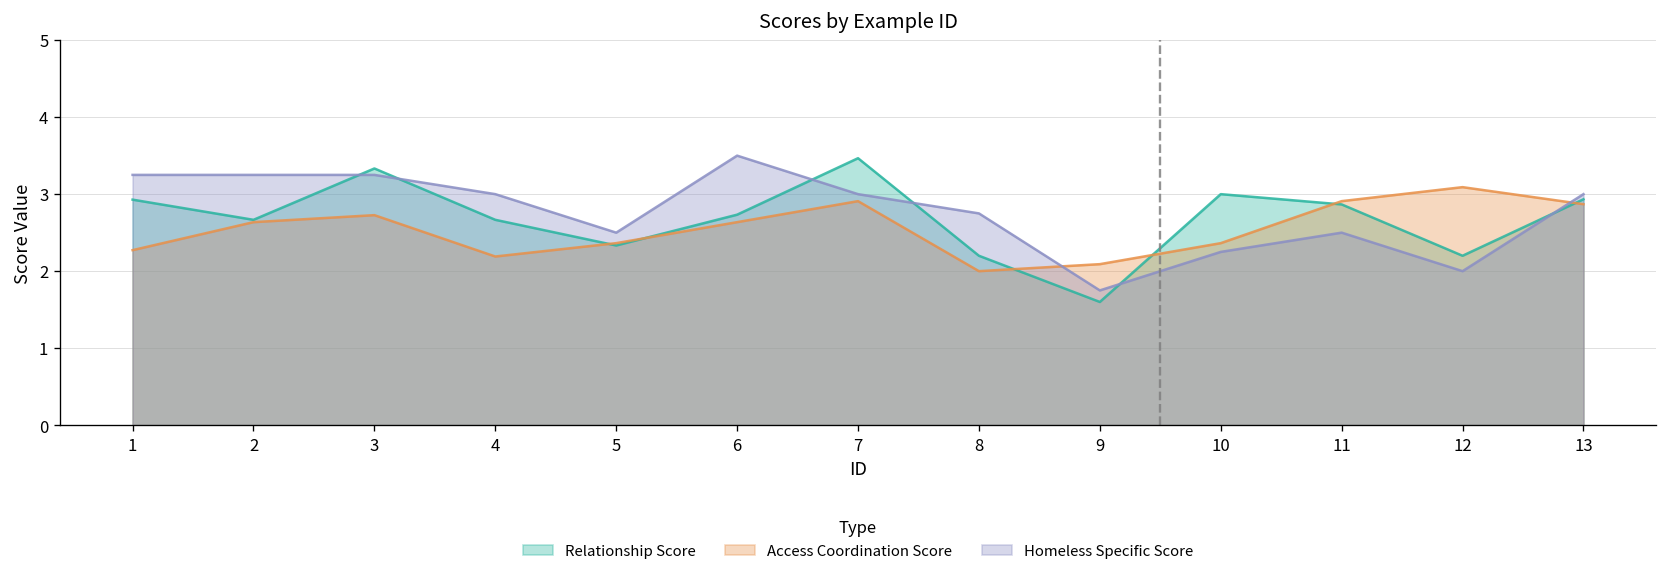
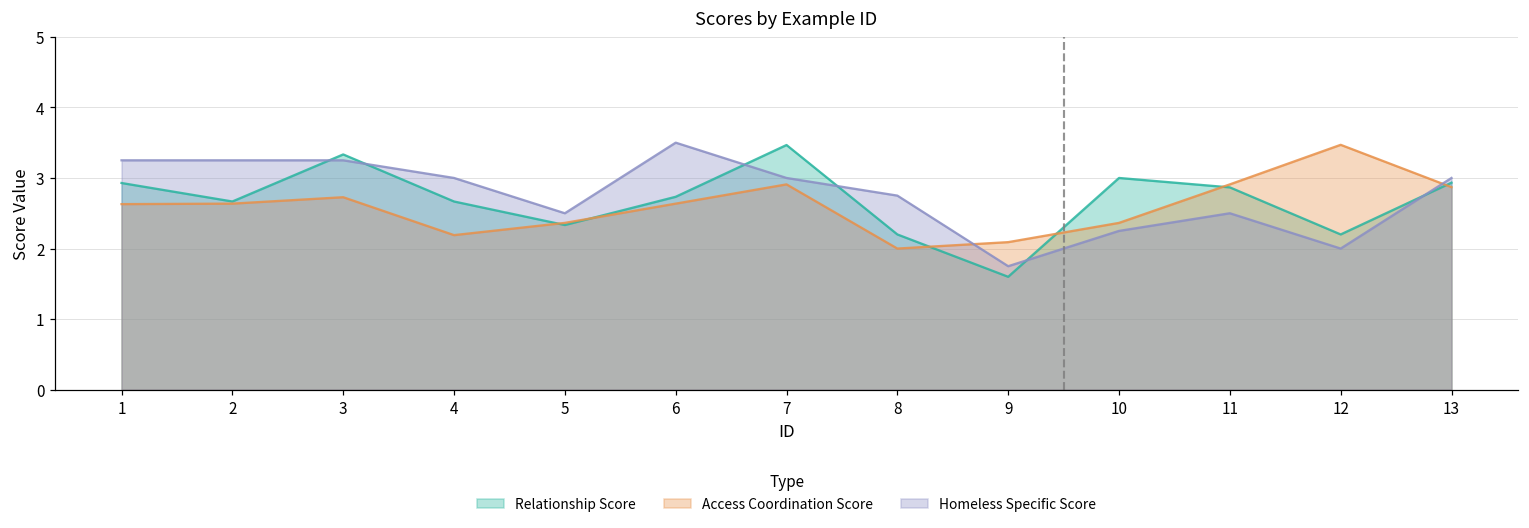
  {
    "Access Coordination Score": {
-     "1": 2.3,
+     "1": 2.6,
      "3": 2.7,
      "4": 2.2,
      "6": 2.6,
      "7": 2.9,
      "8": 2.0,
      "9": 2.1,
      "10": 2.4,
      "11": 2.9,
-     "12": 3.1,
+     "12": 3.5,
      "13": 2.9
    }
  }
